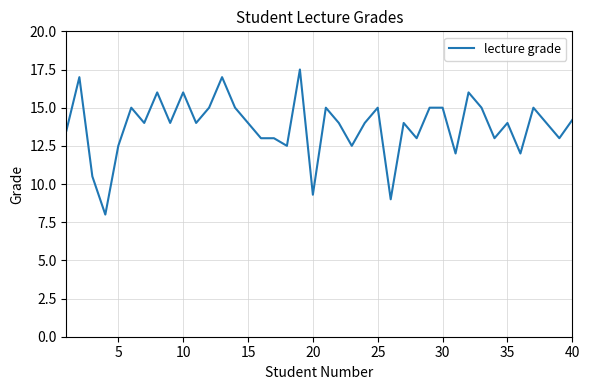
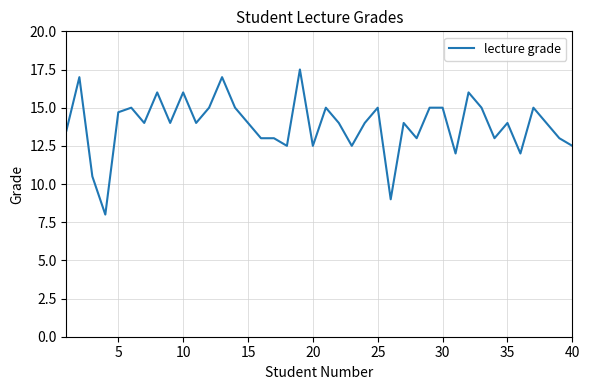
  {
-   "5": 12.5,
+   "5": 14.7,
    "10": 16.0,
    "15": 14.0,
-   "20": 9.3,
+   "20": 12.5,
    "25": 15.0,
    "30": 15.0,
    "35": 14.0,
-   "40": 14.2
+   "40": 12.5
  }
